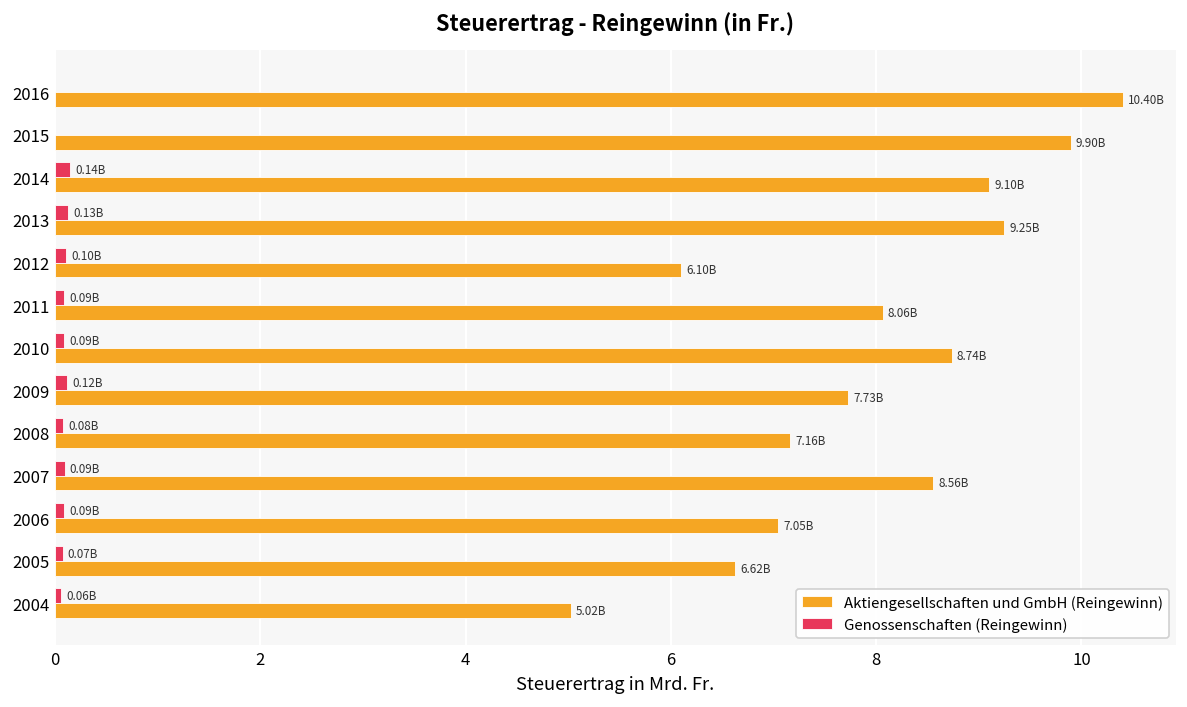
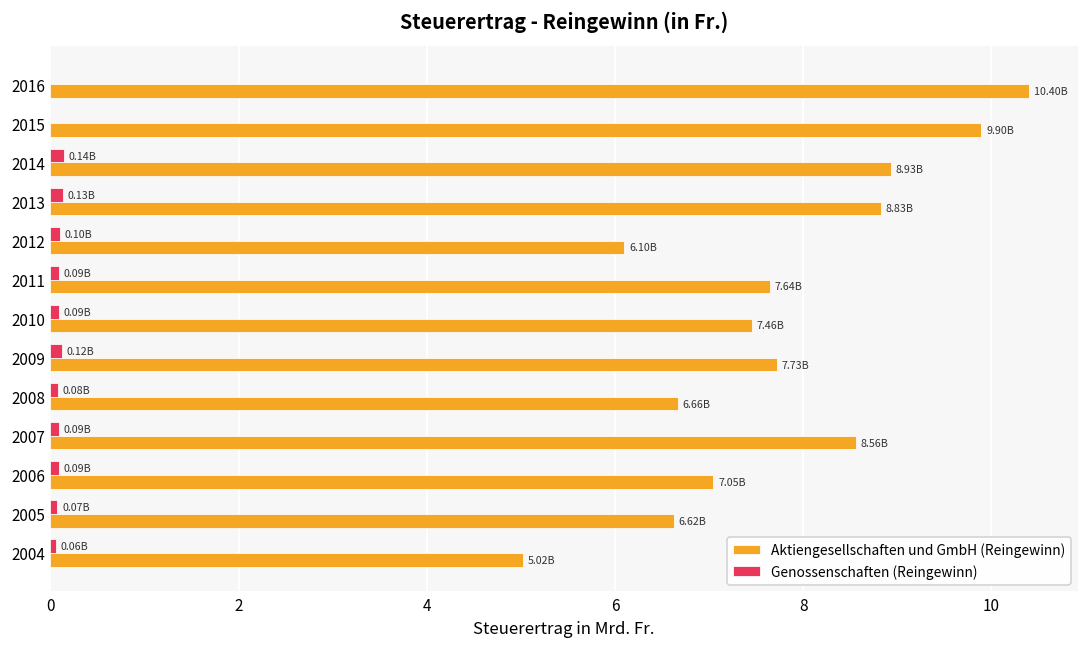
  {
    "Aktiengesellschaften und GmbH (Reingewinn)": {
      "2016": "10.40B",
      "2015": "9.90B",
-     "2014": "9.10B",
-     "2013": "9.25B",
+     "2014": "8.93B",
+     "2013": "8.83B",
      "2012": "6.10B",
-     "2011": "8.06B",
-     "2010": "8.74B",
+     "2011": "7.64B",
+     "2010": "7.46B",
      "2009": "7.73B",
-     "2008": "7.16B",
+     "2008": "6.66B",
      "2007": "8.56B",
      "2006": "7.05B",
      "2005": "6.62B",
      "2004": "5.02B"
    },
    "Genossenschaften (Reingewinn)": {
      "2014": "0.14B",
      "2013": "0.13B",
      "2012": "0.10B",
      "2011": "0.09B",
      "2010": "0.09B",
      "2009": "0.12B",
      "2008": "0.08B",
      "2007": "0.09B",
      "2006": "0.09B",
      "2005": "0.07B",
      "2004": "0.06B"
    }
  }
